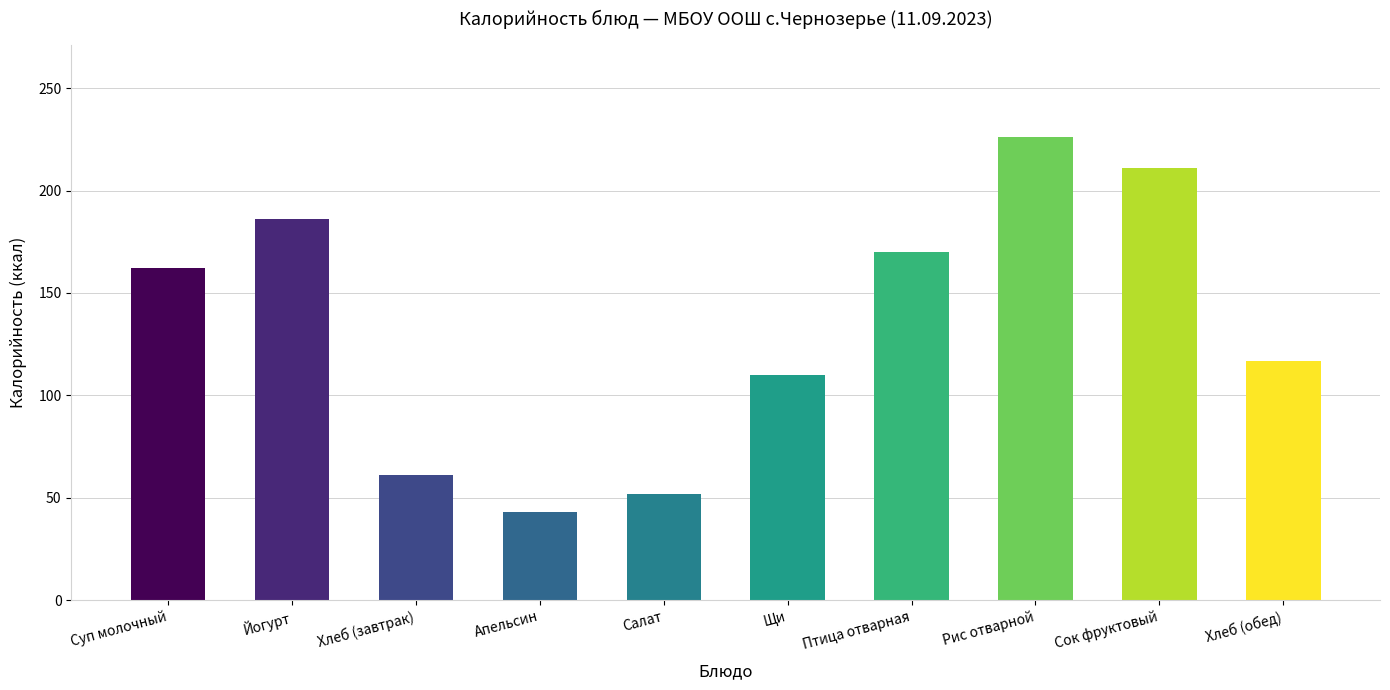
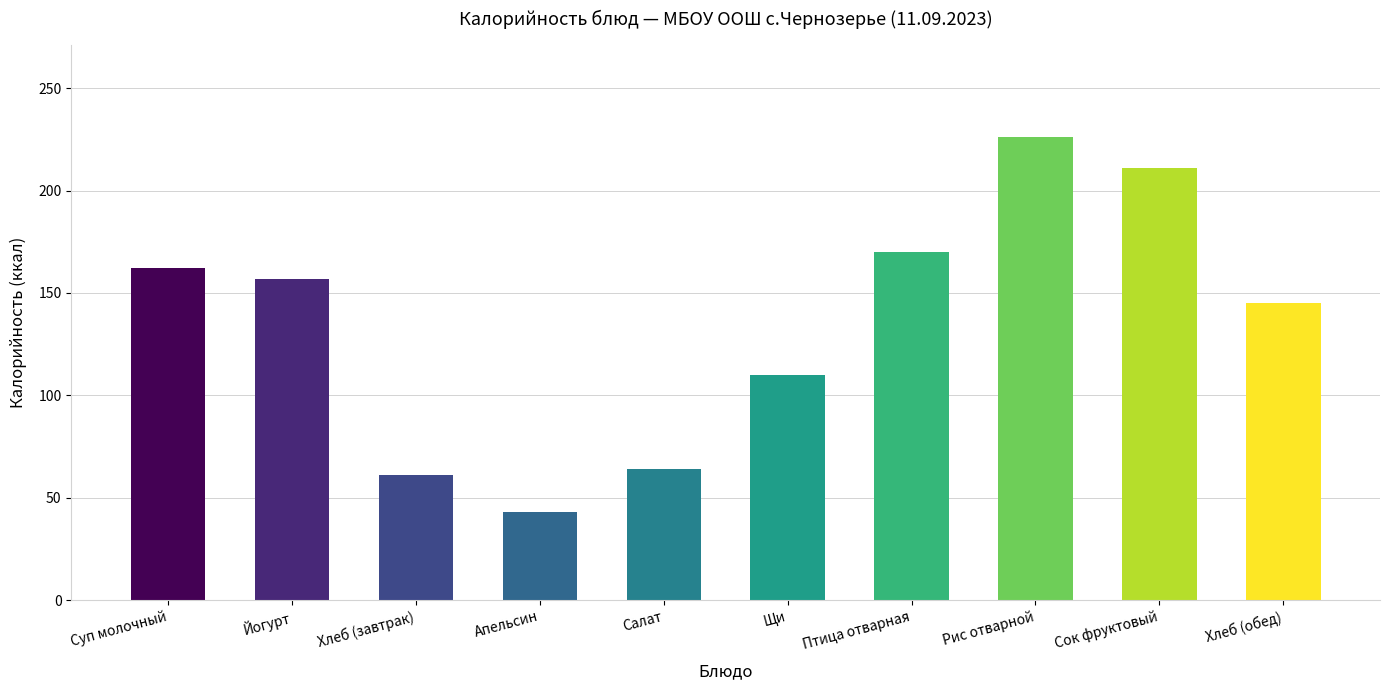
  {
    "Суп молочный": 162,
-   "Йогурт": 186,
+   "Йогурт": 157,
    "Хлеб (завтрак)": 61,
    "Апельсин": 43,
-   "Салат": 52,
+   "Салат": 64,
    "Щи": 110,
    "Птица отварная": 170,
    "Рис отварной": 226,
    "Сок фруктовый": 211,
-   "Хлеб (обед)": 117
+   "Хлеб (обед)": 145
  }
